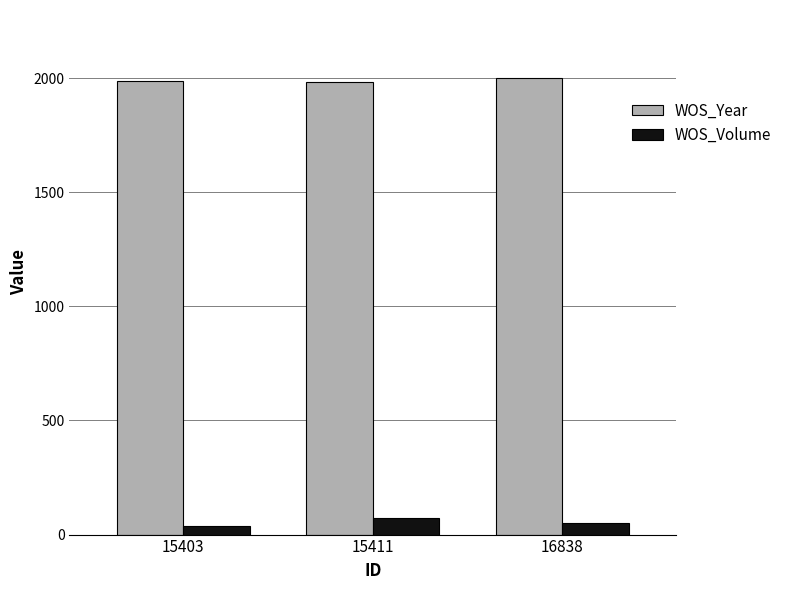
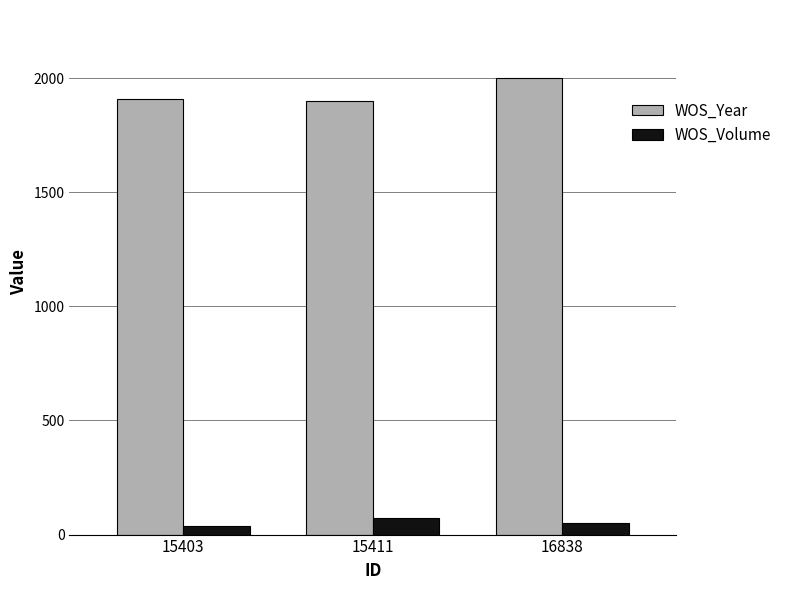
  {
    "WOS_Year": {
-     "15403": 1990,
-     "15411": 1980,
+     "15403": 1910,
+     "15411": 1900,
      "16838": 2000
    },
    "WOS_Volume": {
      "15403": 40,
      "15411": 70,
      "16838": 50
    }
  }
